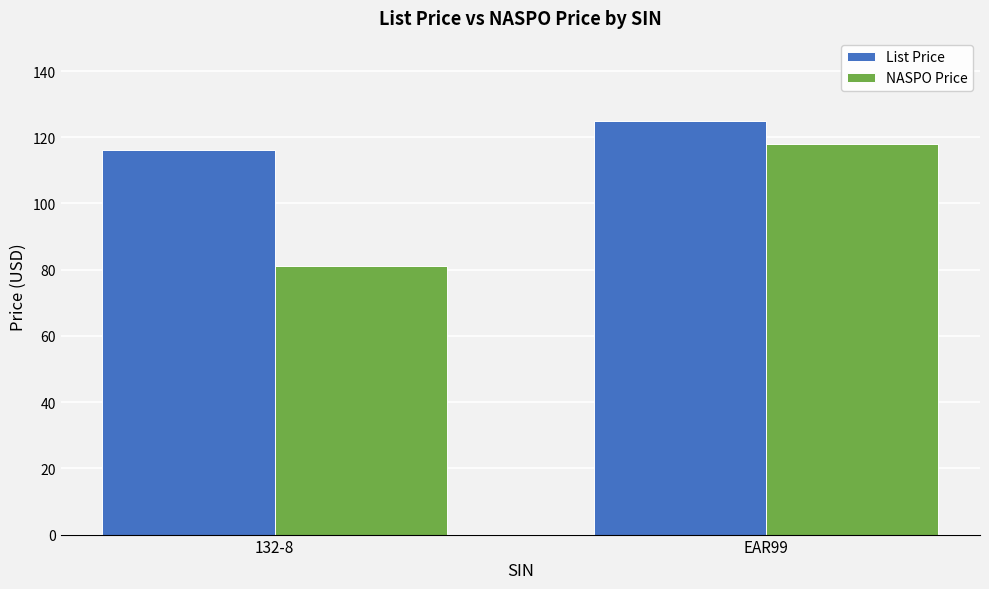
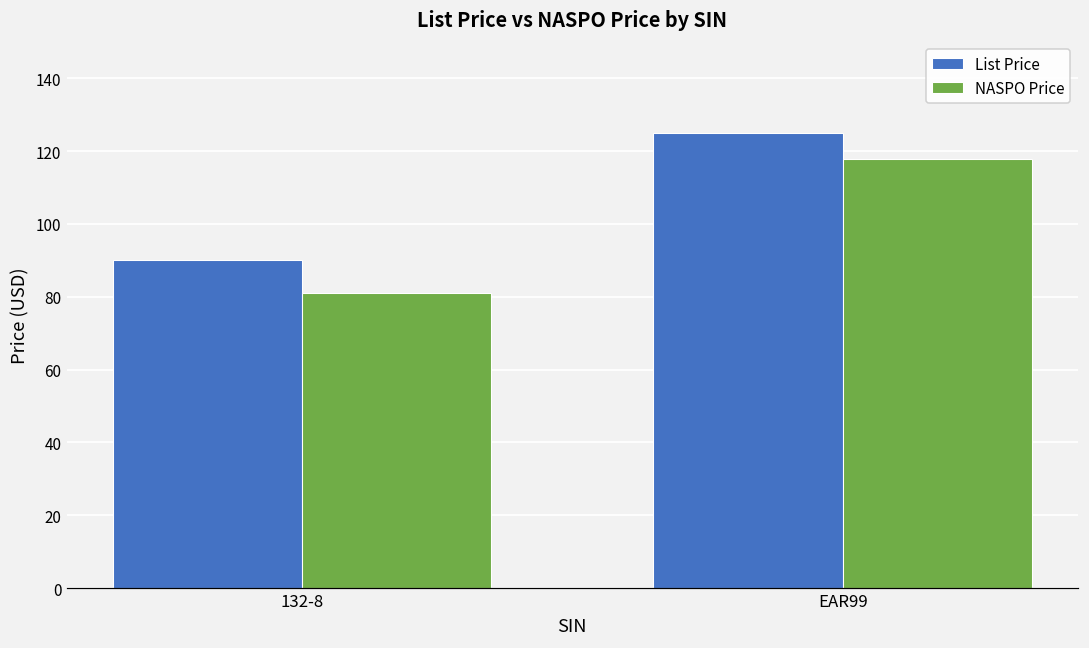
  {
    "List Price": {
-     "132-8": 116,
+     "132-8": 90,
      "EAR99": 125
    },
    "NASPO Price": {
      "132-8": 81,
      "EAR99": 118
    }
  }
